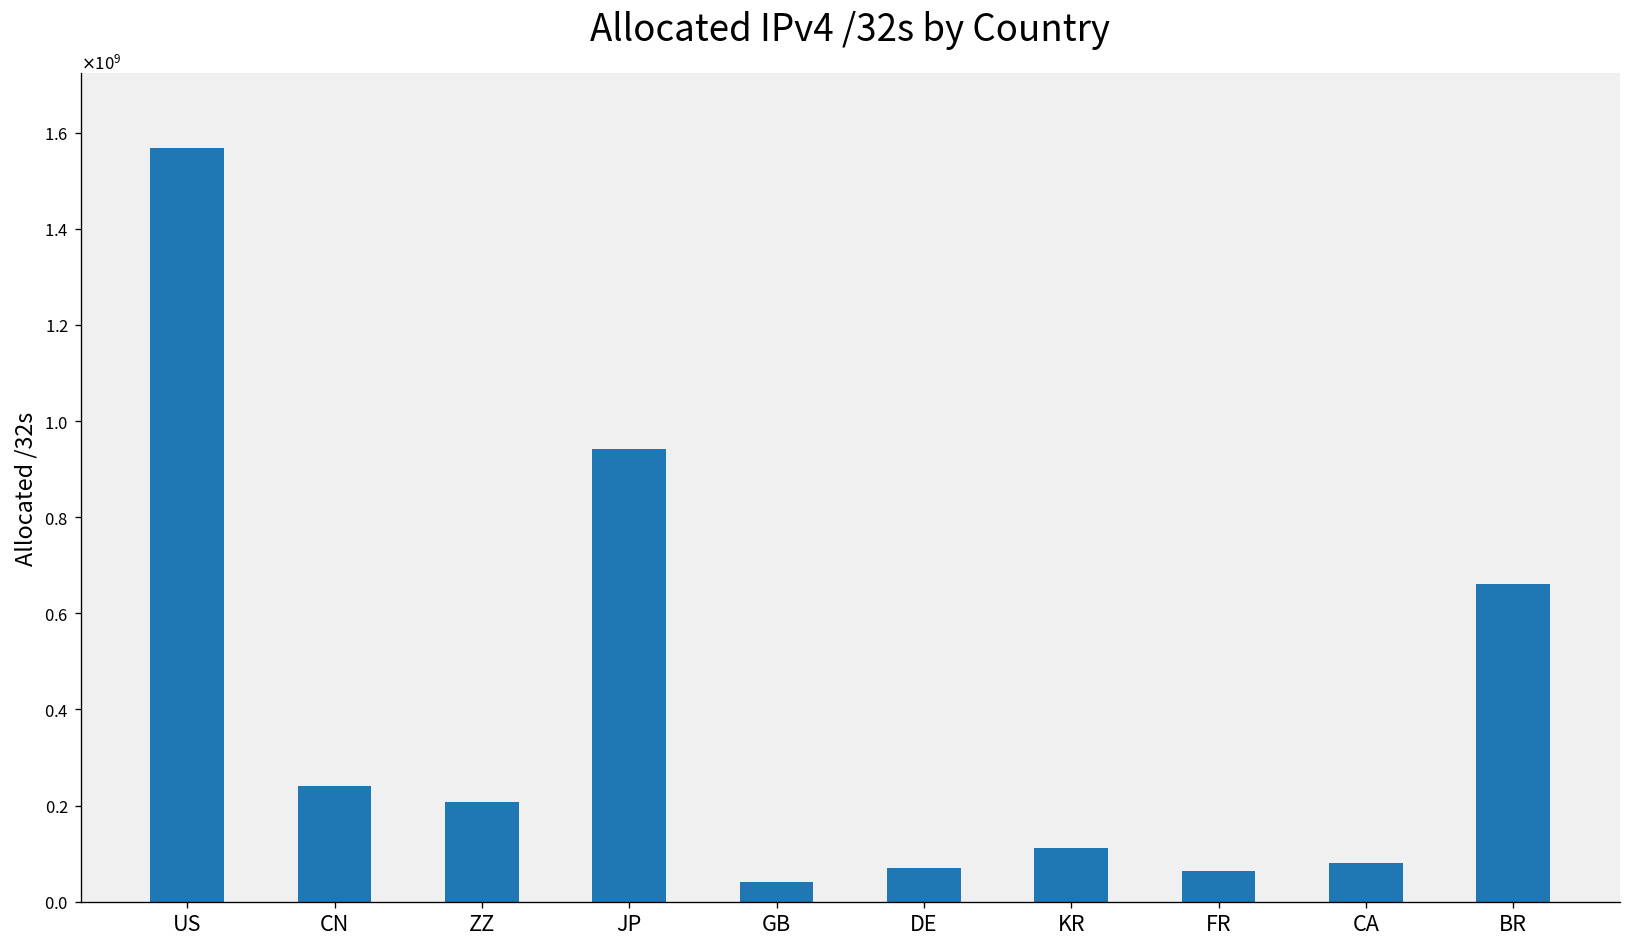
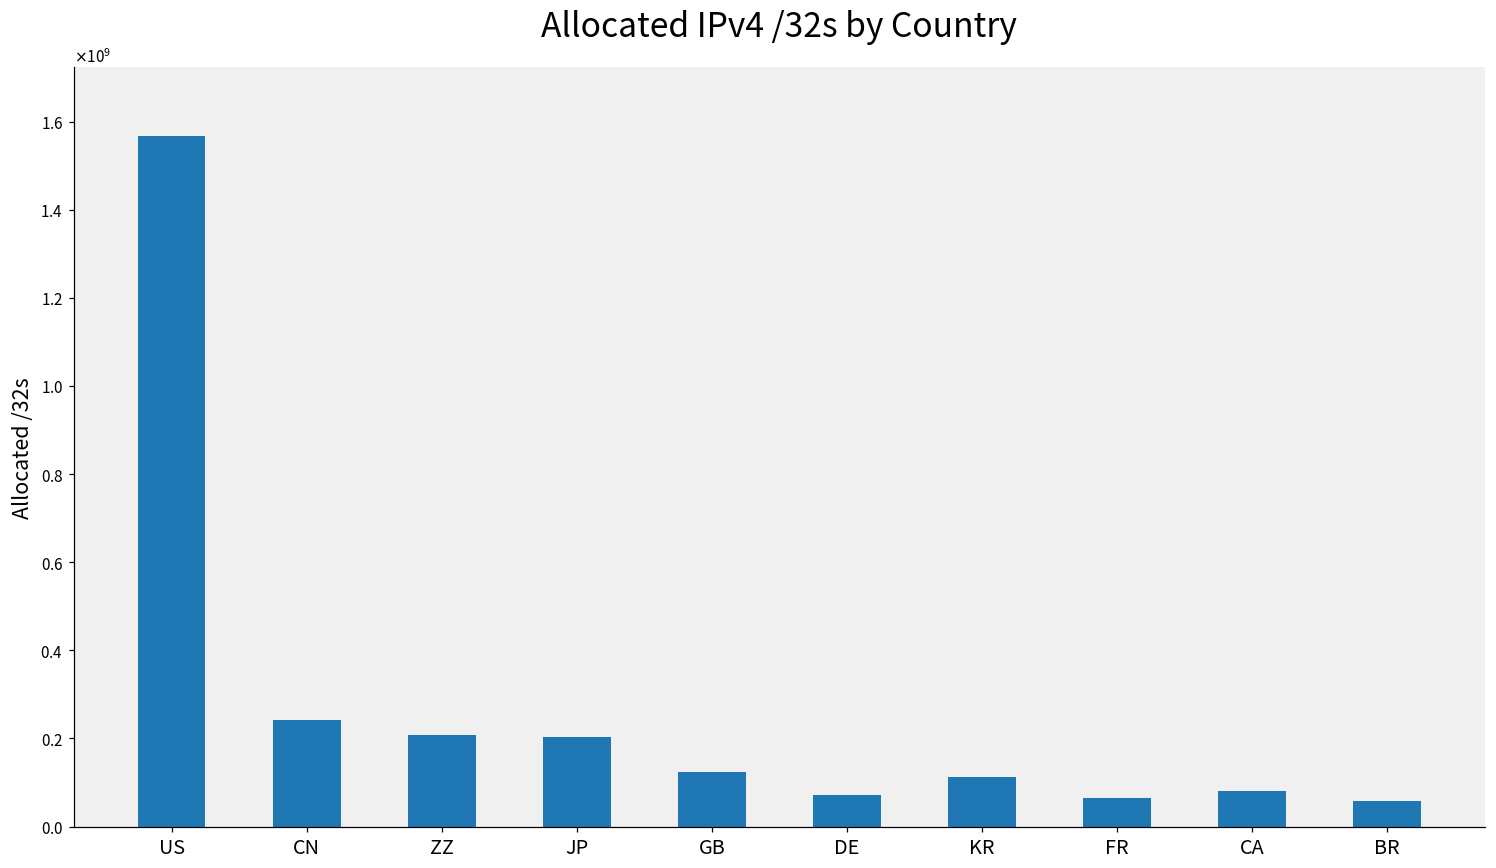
  {
    "US": 1570000000,
    "CN": 240000000,
    "ZZ": 210000000,
-   "JP": 940000000,
-   "GB": 40000000,
+   "JP": 200000000,
+   "GB": 120000000,
    "DE": 70000000,
    "KR": 110000000,
    "FR": 60000000,
    "CA": 80000000,
-   "BR": 660000000
+   "BR": 60000000
  }
